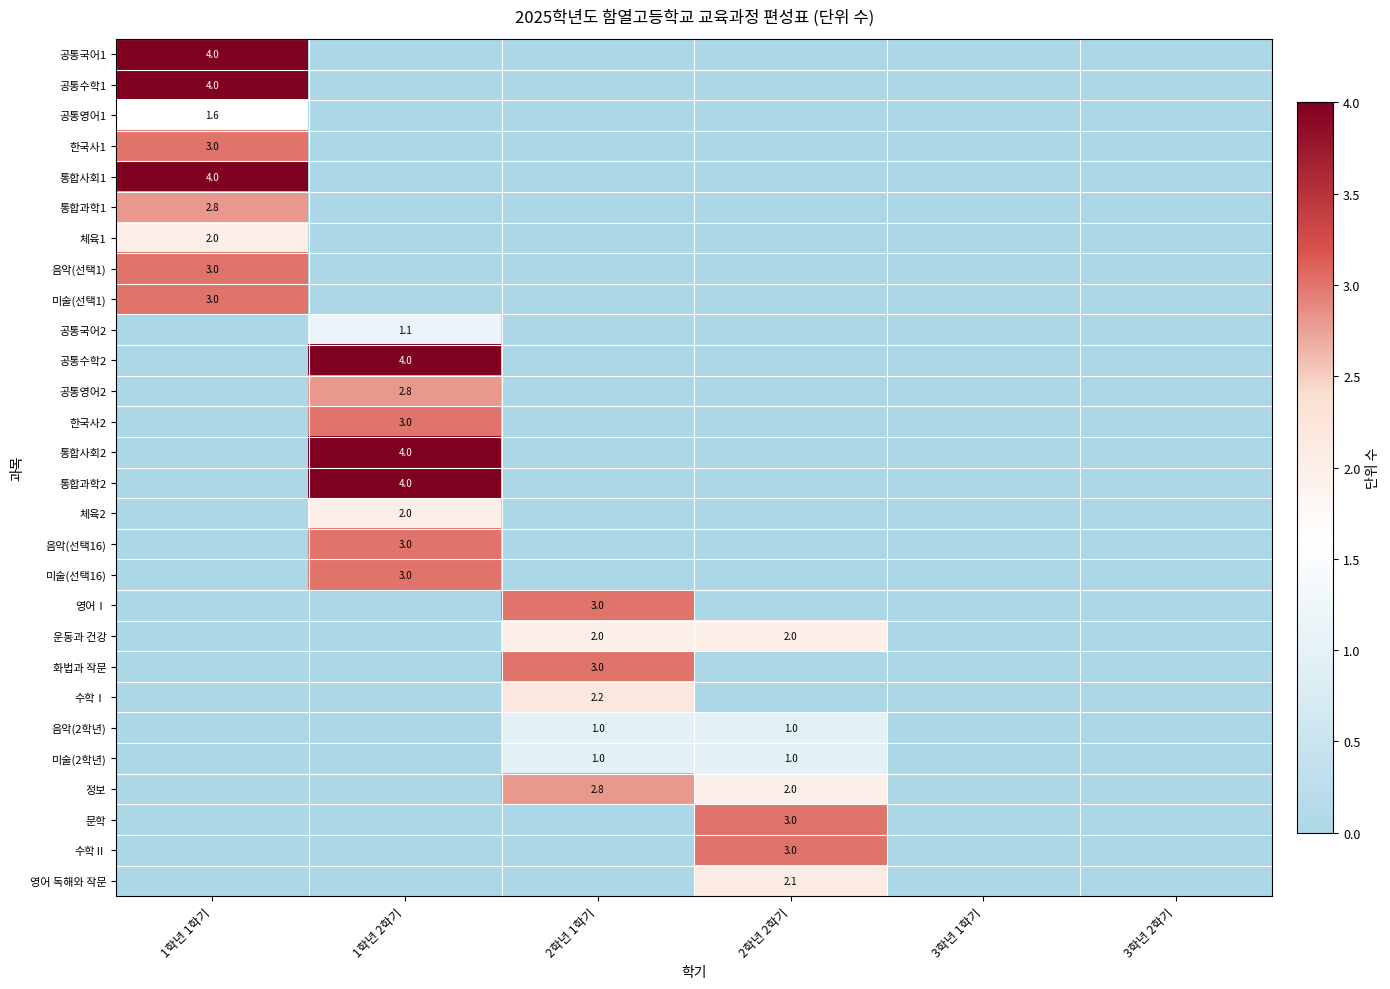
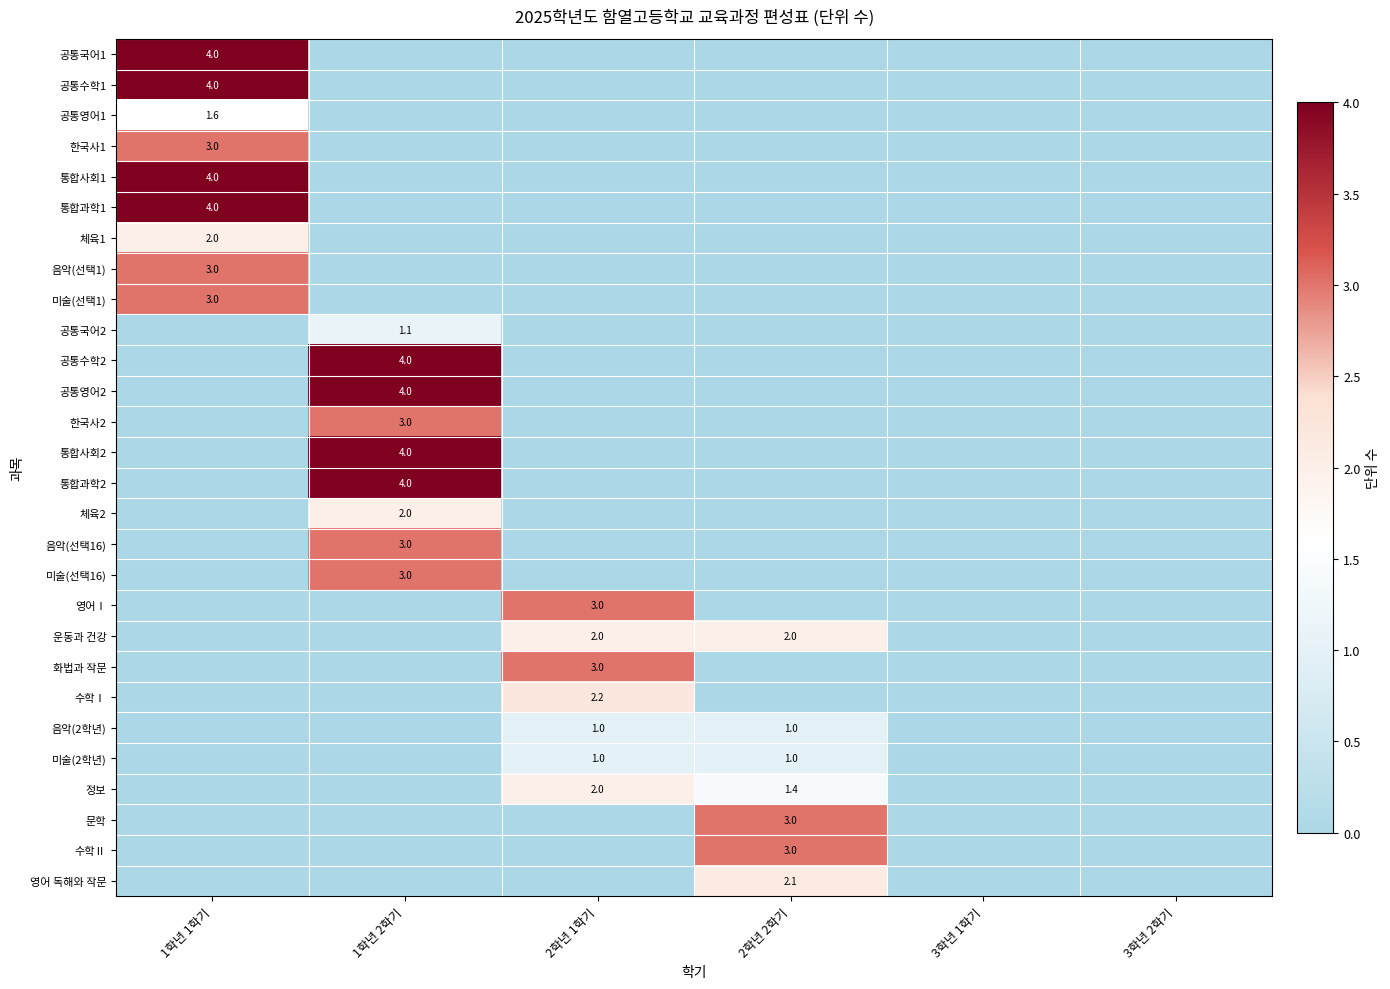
  {
    "공통국어1": {
      "1학년 1학기": 4.0
    },
    "공통수학1": {
      "1학년 1학기": 4.0
    },
    "공통영어1": {
      "1학년 1학기": 1.6
    },
    "한국사1": {
      "1학년 1학기": 3.0
    },
    "통합사회1": {
      "1학년 1학기": 4.0
    },
    "통합과학1": {
-     "1학년 1학기": 2.8
+     "1학년 1학기": 4.0
    },
    "체육1": {
      "1학년 1학기": 2.0
    },
    "음악(선택1)": {
      "1학년 1학기": 3.0
    },
    "미술(선택1)": {
      "1학년 1학기": 3.0
    },
    "공통국어2": {
      "1학년 2학기": 1.1
    },
    "공통수학2": {
      "1학년 2학기": 4.0
    },
    "공통영어2": {
-     "1학년 2학기": 2.8
+     "1학년 2학기": 4.0
    },
    "한국사2": {
      "1학년 2학기": 3.0
    },
    "통합사회2": {
      "1학년 2학기": 4.0
    },
    "통합과학2": {
      "1학년 2학기": 4.0
    },
    "체육2": {
      "1학년 2학기": 2.0
    },
    "음악(선택16)": {
      "1학년 2학기": 3.0
    },
    "미술(선택16)": {
      "1학년 2학기": 3.0
    },
    "영어Ⅰ": {
      "2학년 1학기": 3.0
    },
    "운동과 건강": {
      "2학년 1학기": 2.0,
      "2학년 2학기": 2.0
    },
    "화법과 작문": {
      "2학년 1학기": 3.0
    },
    "수학Ⅰ": {
      "2학년 1학기": 2.2
    },
    "음악(2학년)": {
      "2학년 1학기": 1.0,
      "2학년 2학기": 1.0
    },
    "미술(2학년)": {
      "2학년 1학기": 1.0,
      "2학년 2학기": 1.0
    },
    "정보": {
-     "2학년 1학기": 2.8,
-     "2학년 2학기": 2.0
+     "2학년 1학기": 2.0,
+     "2학년 2학기": 1.4
    },
    "문학": {
      "2학년 2학기": 3.0
    },
    "수학Ⅱ": {
      "2학년 2학기": 3.0
    },
    "영어 독해와 작문": {
      "2학년 2학기": 2.1
    }
  }
